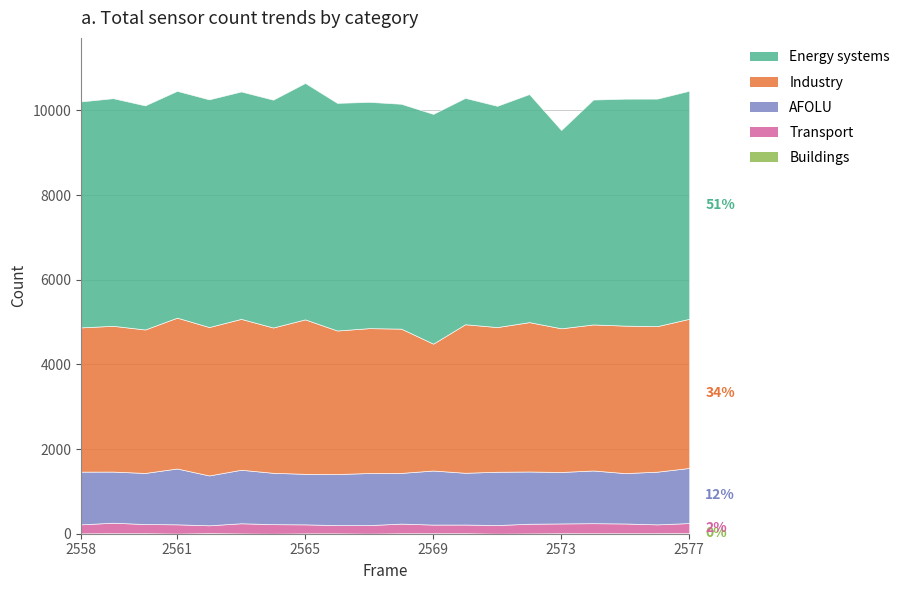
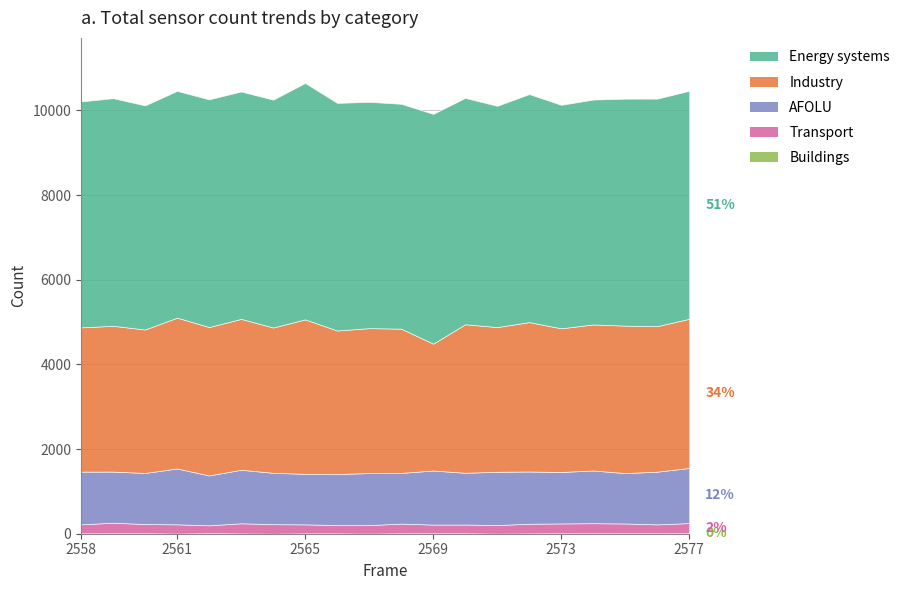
  {
    "Transport": {
      "2558": 200,
      "2561": 200,
      "2565": 200,
      "2569": 200,
      "2573": 200
    },
    "AFOLU": {
      "2558": 1200,
      "2561": 1300,
      "2565": 1200,
      "2569": 1300,
      "2573": 1200,
      "2577": 1300
    },
    "Industry": {
      "2558": 3400,
      "2561": 3600,
      "2565": 3600,
      "2569": 3000,
      "2573": 3400,
      "2577": 3500
    },
    "Energy systems": {
      "2558": 5300,
      "2561": 5400,
      "2565": 5600,
      "2569": 5400,
-     "2573": 4700,
+     "2573": 5300,
      "2577": 5400
    }
  }
